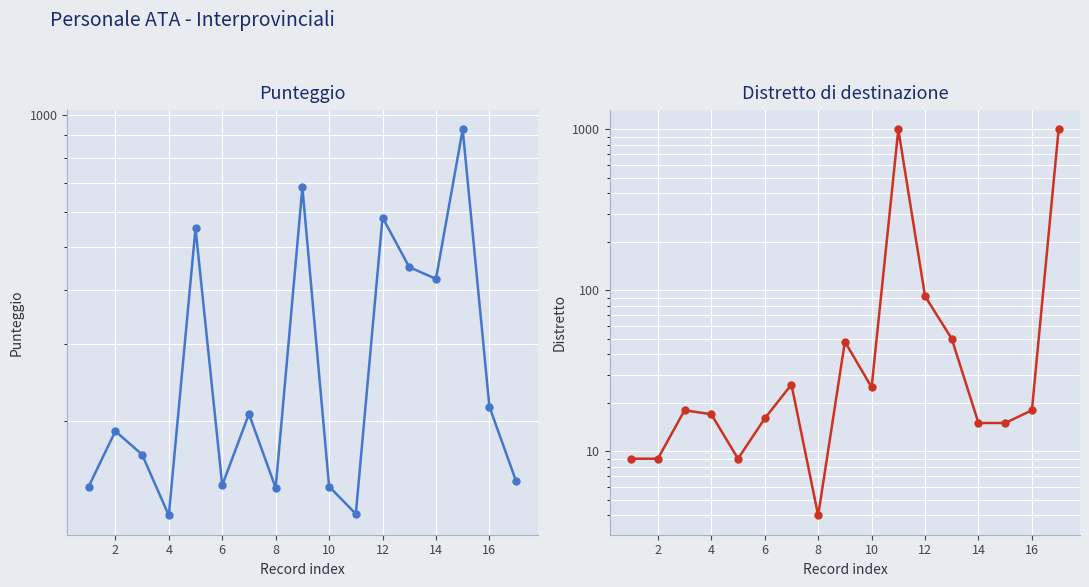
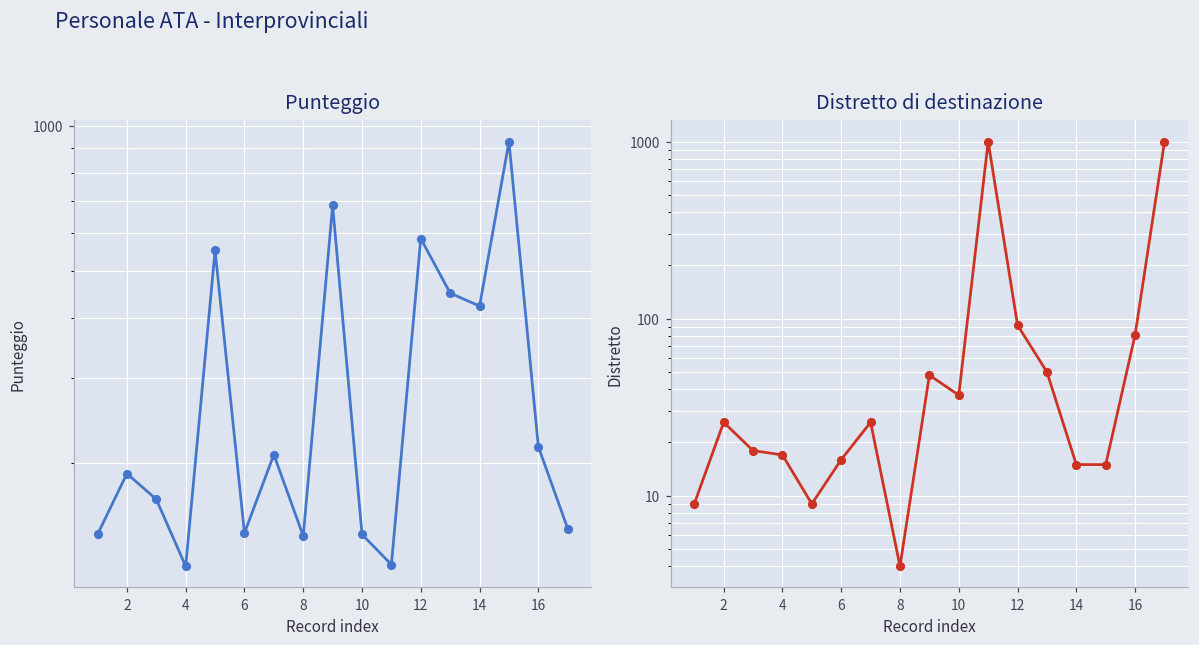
  {
    "Distretto di destinazione": {
-     "2": 9,
+     "2": 26,
      "4": 17,
      "6": 16,
      "8": 4,
-     "10": 25,
+     "10": 37,
      "12": 90,
      "14": 15,
-     "16": 18
+     "16": 80
    }
  }
